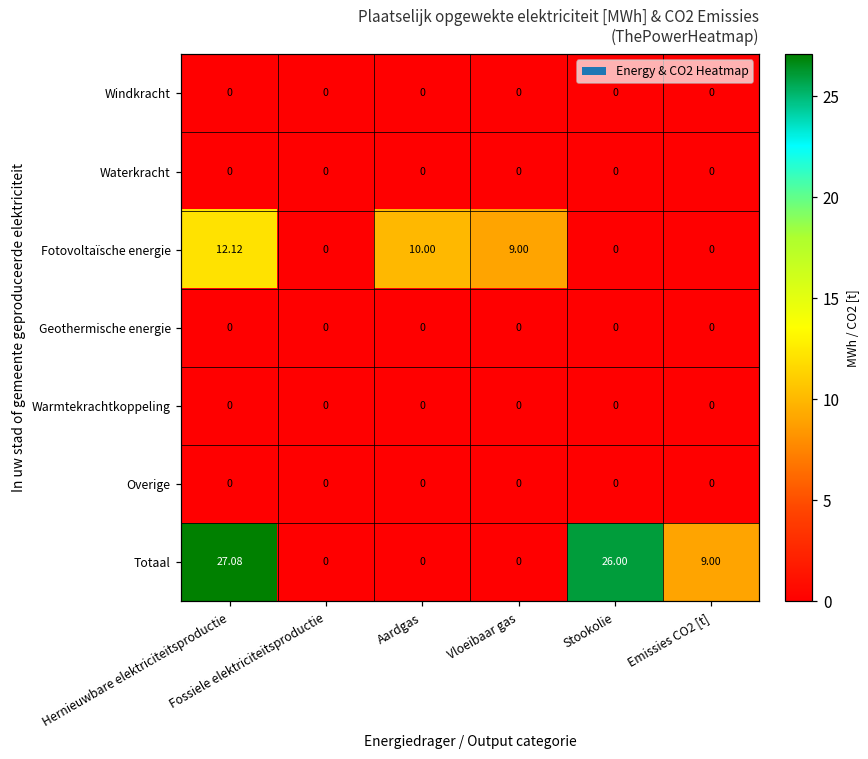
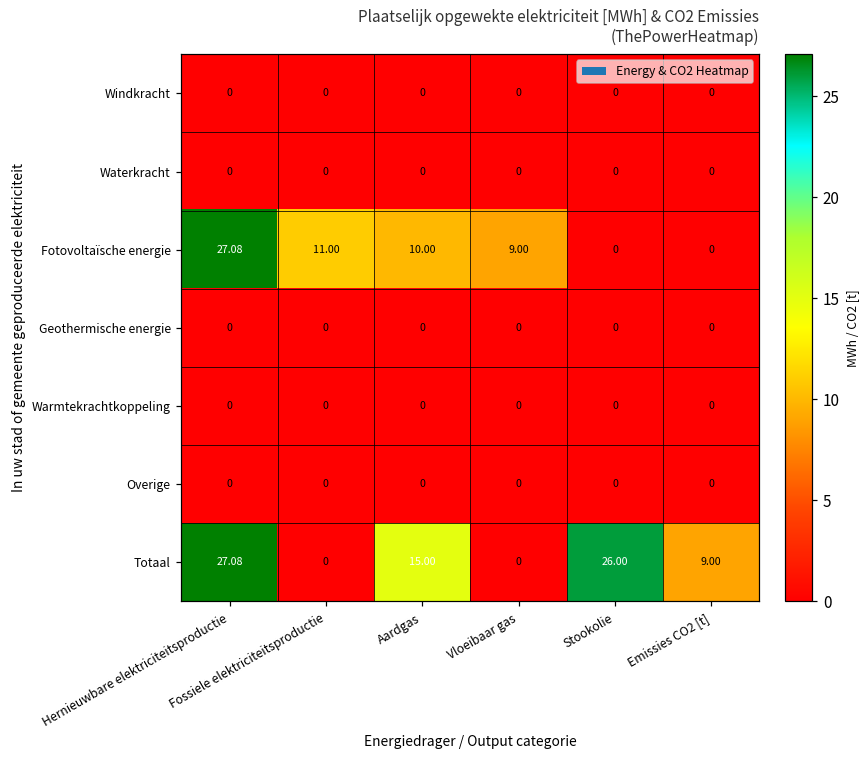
  {
    "Windkracht": {
      "Hernieuwbare elektriciteitsproductie": 0,
      "Fossiele elektriciteitsproductie": 0,
      "Aardgas": 0,
      "Vloeibaar gas": 0,
      "Stookolie": 0,
      "Emissies CO2 [t]": 0
    },
    "Waterkracht": {
      "Hernieuwbare elektriciteitsproductie": 0,
      "Fossiele elektriciteitsproductie": 0,
      "Aardgas": 0,
      "Vloeibaar gas": 0,
      "Stookolie": 0,
      "Emissies CO2 [t]": 0
    },
    "Fotovoltaïsche energie": {
-     "Hernieuwbare elektriciteitsproductie": 12.12,
-     "Fossiele elektriciteitsproductie": 0,
+     "Hernieuwbare elektriciteitsproductie": 27.08,
+     "Fossiele elektriciteitsproductie": 11.00,
      "Aardgas": 10.00,
      "Vloeibaar gas": 9.00,
      "Stookolie": 0,
      "Emissies CO2 [t]": 0
    },
    "Geothermische energie": {
      "Hernieuwbare elektriciteitsproductie": 0,
      "Fossiele elektriciteitsproductie": 0,
      "Aardgas": 0,
      "Vloeibaar gas": 0,
      "Stookolie": 0,
      "Emissies CO2 [t]": 0
    },
    "Warmtekrachtkoppeling": {
      "Hernieuwbare elektriciteitsproductie": 0,
      "Fossiele elektriciteitsproductie": 0,
      "Aardgas": 0,
      "Vloeibaar gas": 0,
      "Stookolie": 0,
      "Emissies CO2 [t]": 0
    },
    "Overige": {
      "Hernieuwbare elektriciteitsproductie": 0,
      "Fossiele elektriciteitsproductie": 0,
      "Aardgas": 0,
      "Vloeibaar gas": 0,
      "Stookolie": 0,
      "Emissies CO2 [t]": 0
    },
    "Totaal": {
      "Hernieuwbare elektriciteitsproductie": 27.08,
      "Fossiele elektriciteitsproductie": 0,
-     "Aardgas": 0,
+     "Aardgas": 15.00,
      "Vloeibaar gas": 0,
      "Stookolie": 26.00,
      "Emissies CO2 [t]": 9.00
    }
  }
